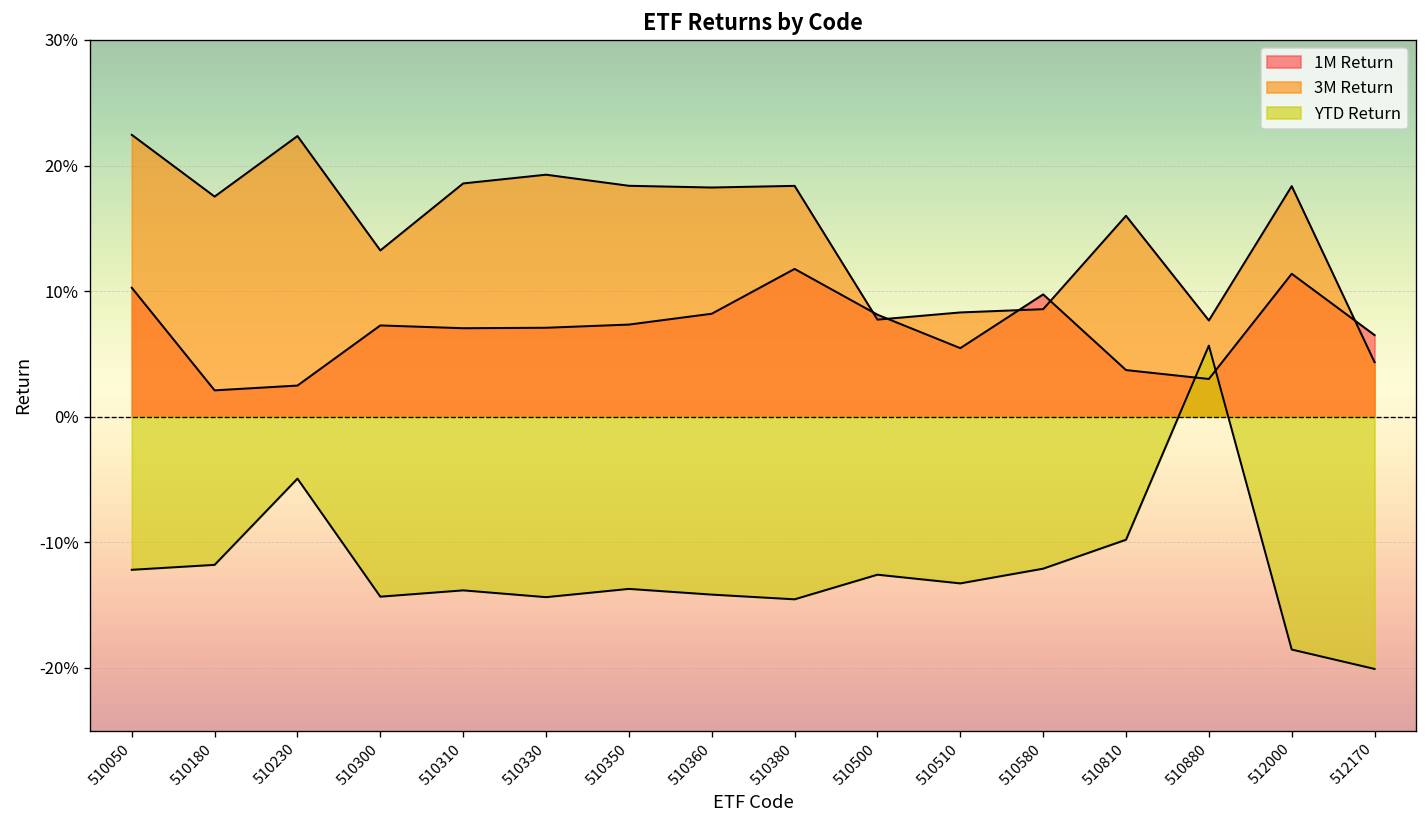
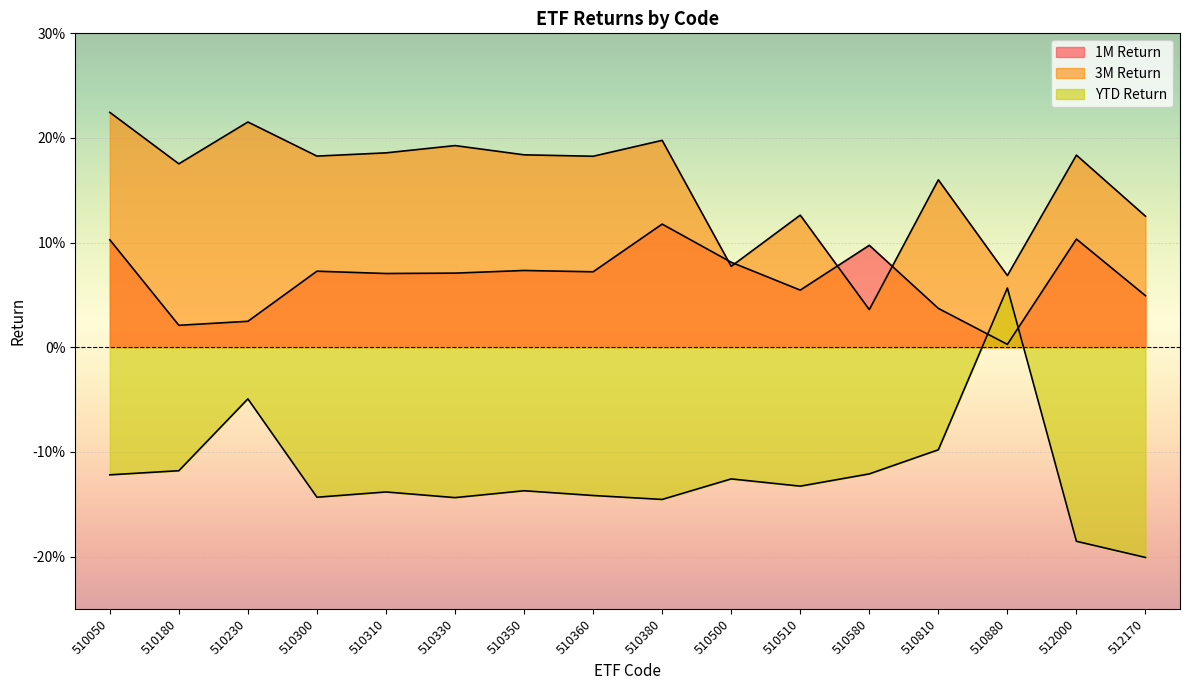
  {
    "1M Return": {
      "510050": "10.3%",
      "510180": "2.1%",
      "510230": "2.5%",
      "510300": "7.3%",
      "510310": "7.0%",
      "510330": "7.1%",
      "510350": "7.3%",
-     "510360": "8.2%",
+     "510360": "7.2%",
      "510380": "11.8%",
      "510500": "8.1%",
      "510510": "5.5%",
      "510580": "9.7%",
      "510810": "3.7%",
-     "510880": "3.0%",
-     "512000": "11.4%",
-     "512170": "6.5%"
+     "510880": "0.3%",
+     "512000": "10.3%",
+     "512170": "4.9%"
    },
    "3M Return": {
      "510050": "22.4%",
      "510180": "17.5%",
-     "510230": "22.4%",
-     "510300": "13.2%",
+     "510230": "21.5%",
+     "510300": "18.3%",
      "510310": "18.6%",
      "510330": "19.3%",
      "510350": "18.4%",
      "510360": "18.3%",
-     "510380": "18.4%",
+     "510380": "19.8%",
      "510500": "7.7%",
-     "510510": "8.3%",
-     "510580": "8.6%",
+     "510510": "12.6%",
+     "510580": "3.6%",
      "510810": "16.0%",
-     "510880": "7.7%",
+     "510880": "6.9%",
      "512000": "18.4%",
-     "512170": "4.3%"
+     "512170": "12.5%"
    }
  }
